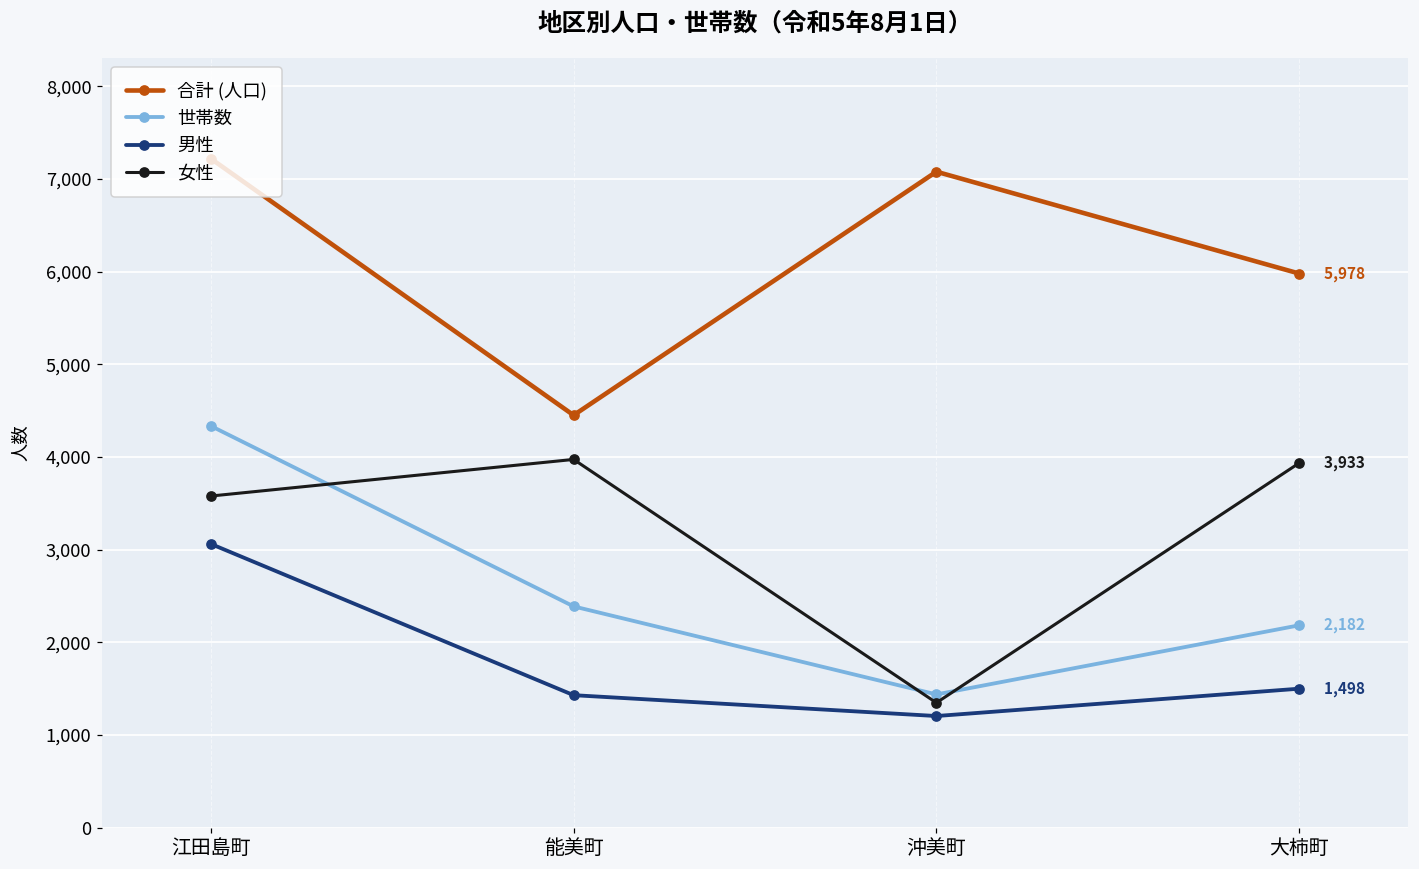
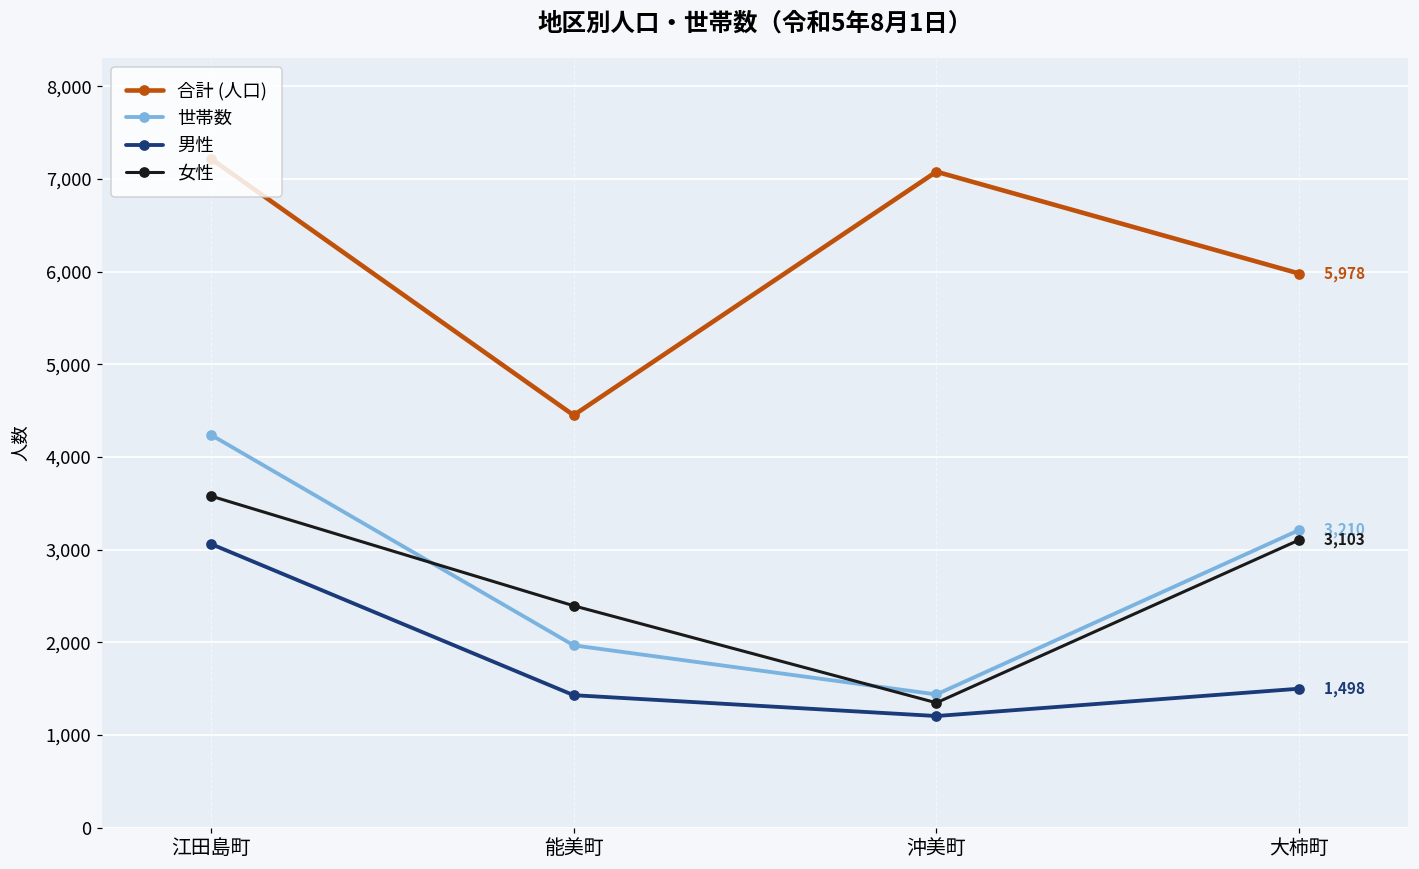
  {
    "合計 (人口)": {
      "大柿町": "5,978"
    },
    "世帯数": {
-     "江田島町": "4,300",
-     "能美町": "2,400",
-     "大柿町": "2,182"
+     "江田島町": "4,200",
+     "能美町": "2,000",
+     "大柿町": "3,210"
    },
    "男性": {
      "大柿町": "1,498"
    },
    "女性": {
-     "能美町": "4,000",
-     "大柿町": "3,933"
+     "能美町": "2,400",
+     "大柿町": "3,103"
    }
  }
